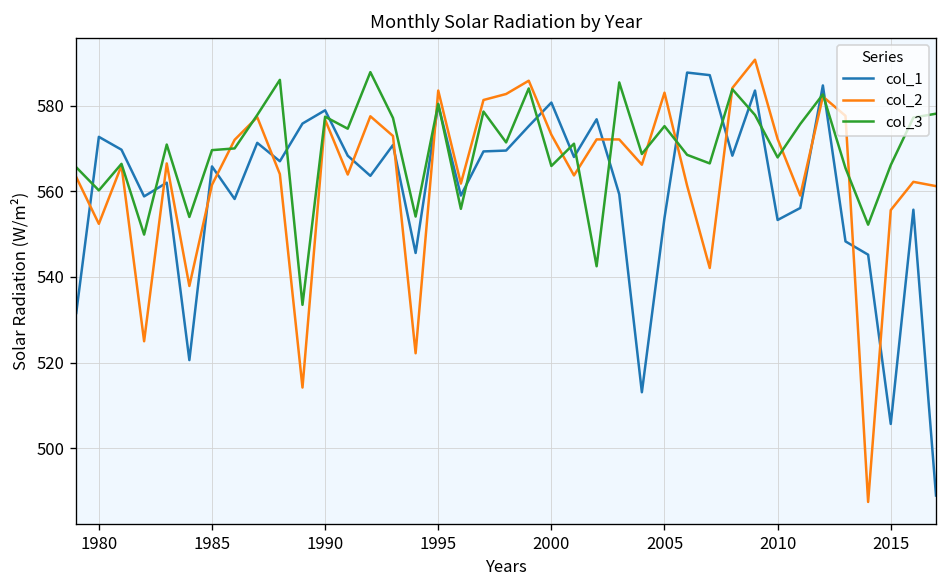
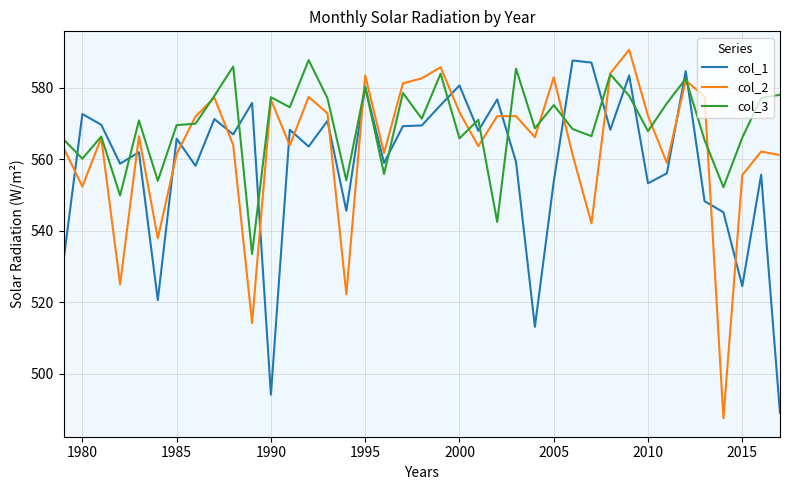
  {
    "col_1": {
      "1980": 573,
      "1985": 566,
-     "1990": 579,
+     "1990": 494,
      "2000": 581,
      "2005": 554,
      "2010": 553,
-     "2015": 506
+     "2015": 525
    },
    "col_2": {
      "1980": 552,
      "1985": 562,
      "1995": 584,
      "2000": 573,
      "2005": 583,
      "2010": 572,
      "2015": 556
    },
    "col_3": {
      "1980": 560,
      "1985": 570,
      "2000": 566,
      "2005": 575,
      "2010": 568,
      "2015": 566
    }
  }
